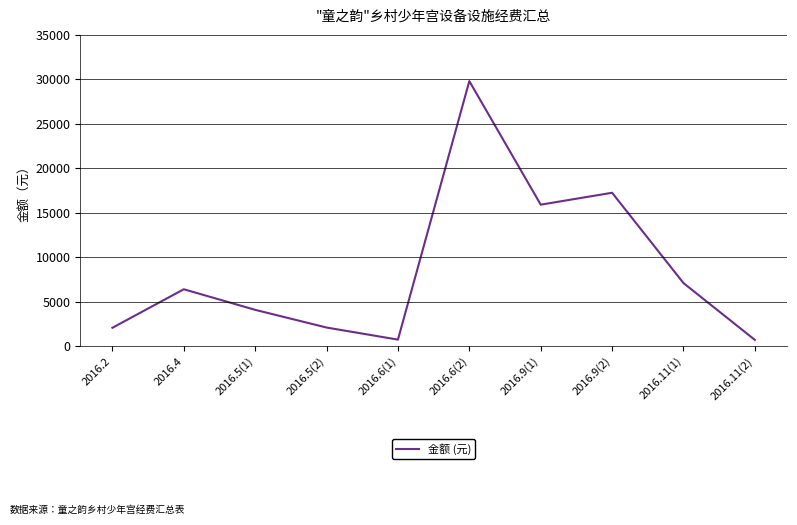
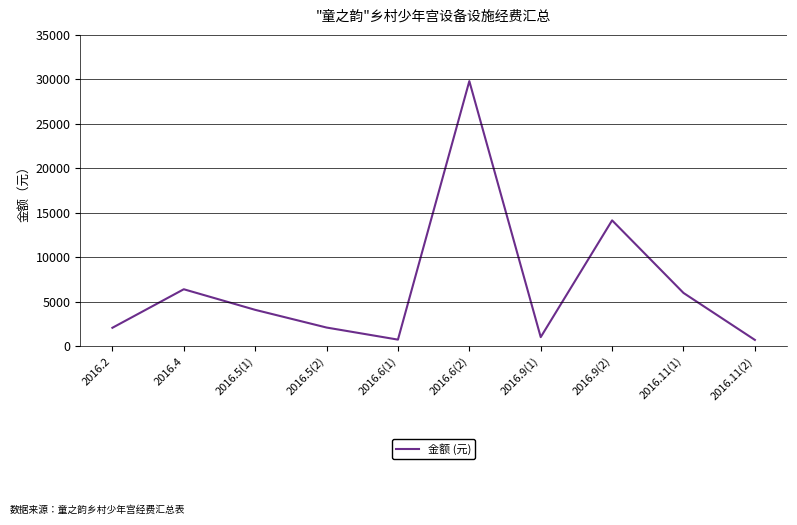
  {
    "2016.2": 2000,
    "2016.4": 6000,
    "2016.5(1)": 4000,
    "2016.5(2)": 2000,
    "2016.6(1)": 1000,
    "2016.6(2)": 30000,
-   "2016.9(1)": 16000,
-   "2016.9(2)": 17000,
-   "2016.11(1)": 7000,
+   "2016.9(1)": 1000,
+   "2016.9(2)": 14000,
+   "2016.11(1)": 6000,
    "2016.11(2)": 1000
  }
